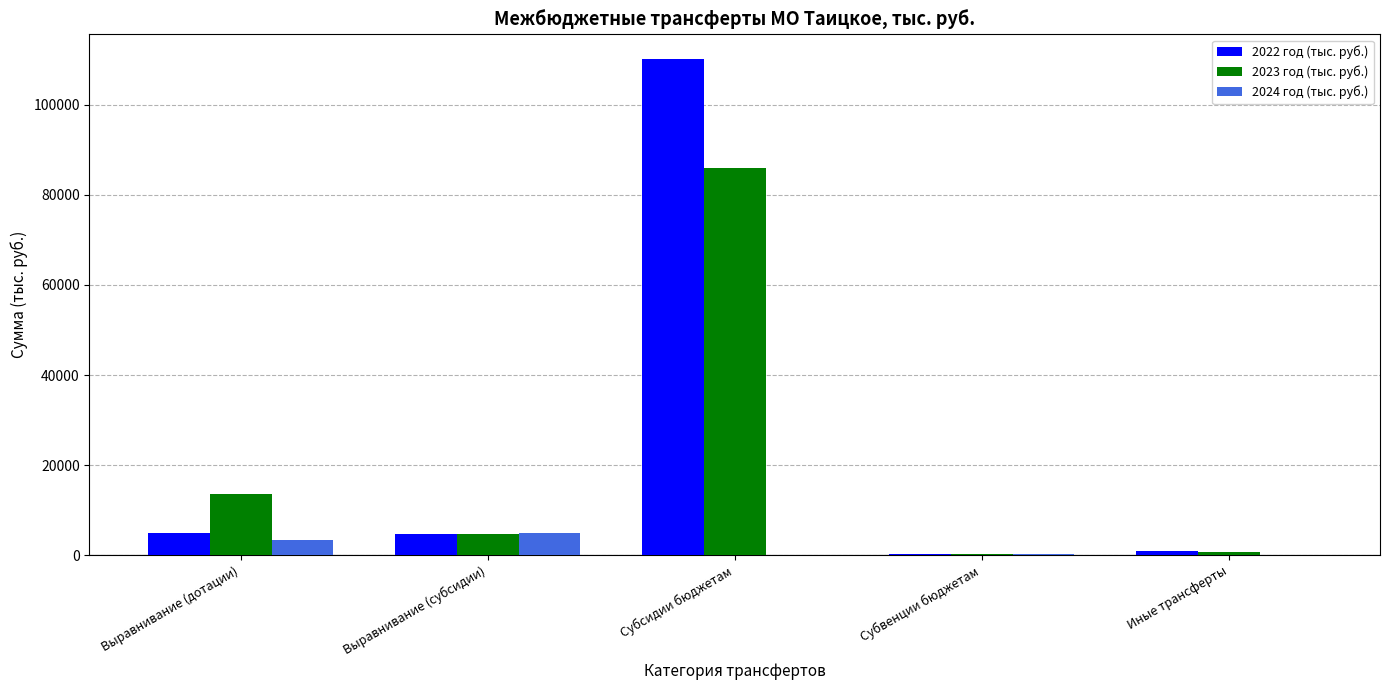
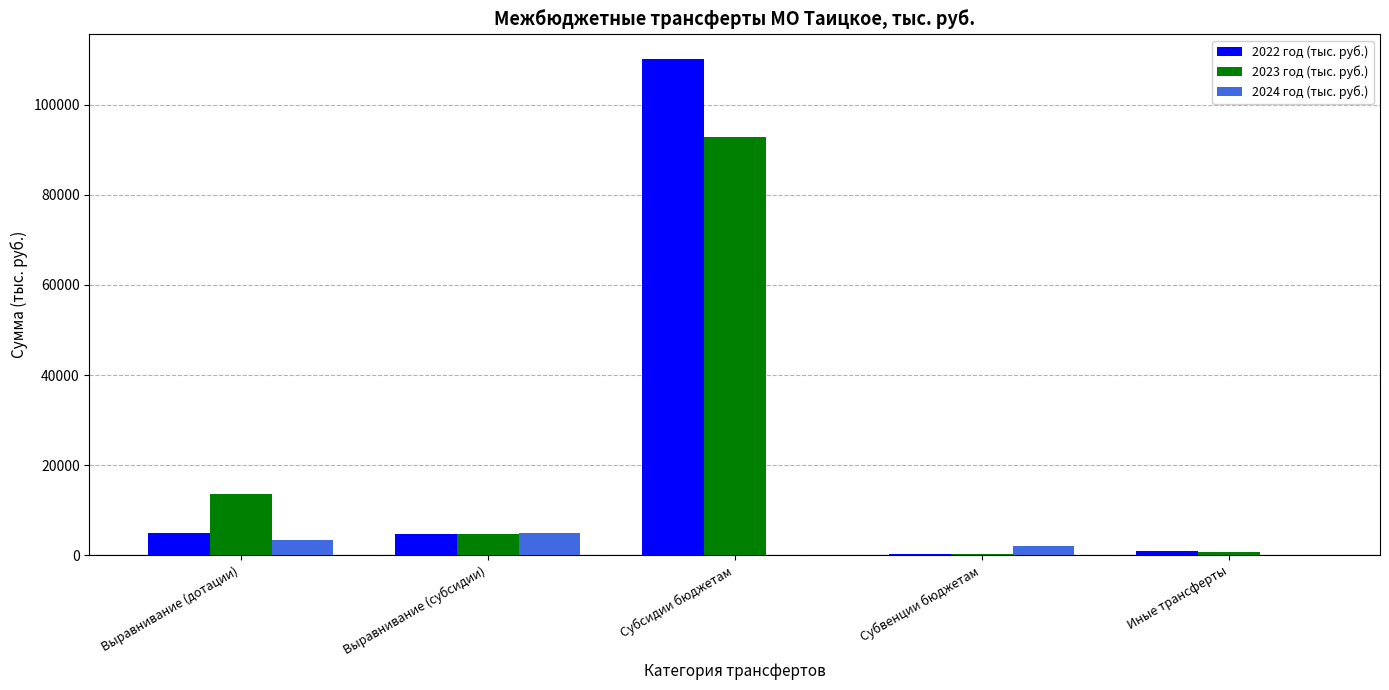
  {
    "2022 год (тыс. руб.)": {
      "Выравнивание (дотации)": 5000,
      "Выравнивание (субсидии)": 5000,
      "Субсидии бюджетам": 110000,
      "Иные трансферты": 1000
    },
    "2023 год (тыс. руб.)": {
      "Выравнивание (дотации)": 14000,
      "Выравнивание (субсидии)": 5000,
-     "Субсидии бюджетам": 86000,
+     "Субсидии бюджетам": 93000,
      "Иные трансферты": 1000
    },
    "2024 год (тыс. руб.)": {
      "Выравнивание (дотации)": 3000,
      "Выравнивание (субсидии)": 5000,
      "Субсидии бюджетам": 0,
-     "Субвенции бюджетам": 0,
+     "Субвенции бюджетам": 2000,
      "Иные трансферты": 0
    }
  }
